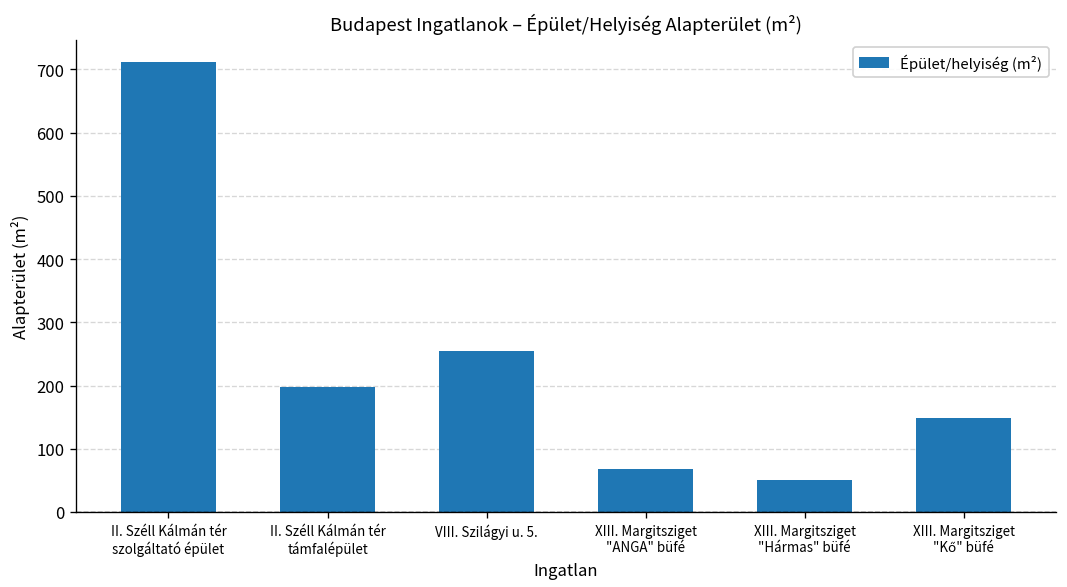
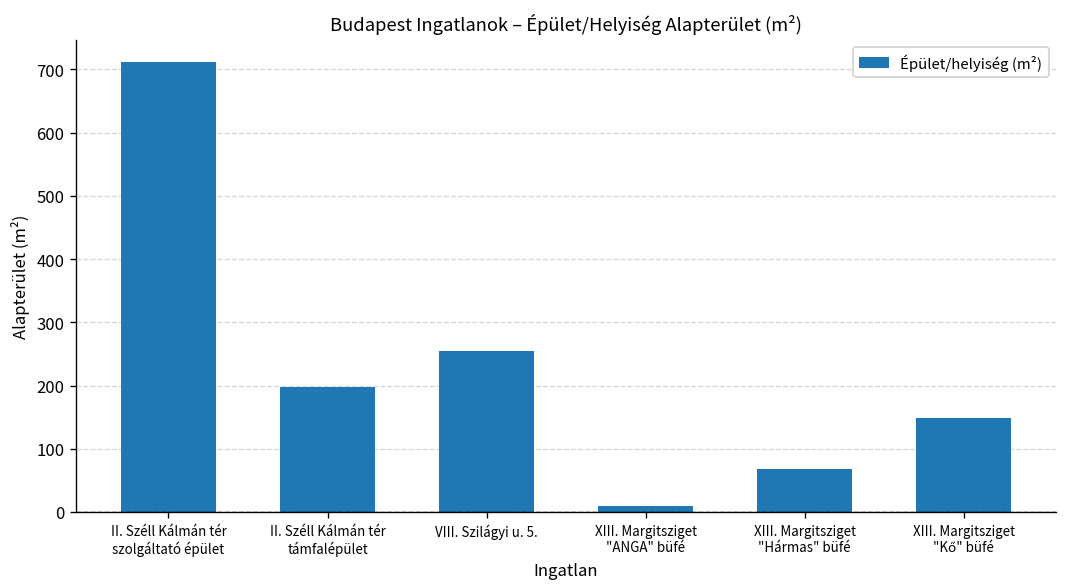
  {
    "II. Széll Kálmán tér szolgáltató épület": 710,
    "II. Széll Kálmán tér támfalépület": 200,
    "VIII. Szilágyi u. 5.": 250,
-   "XIII. Margitsziget \"ANGA\" büfé": 70,
-   "XIII. Margitsziget \"Hármas\" büfé": 50,
+   "XIII. Margitsziget \"ANGA\" büfé": 10,
+   "XIII. Margitsziget \"Hármas\" büfé": 70,
    "XIII. Margitsziget \"Kő\" büfé": 150
  }
